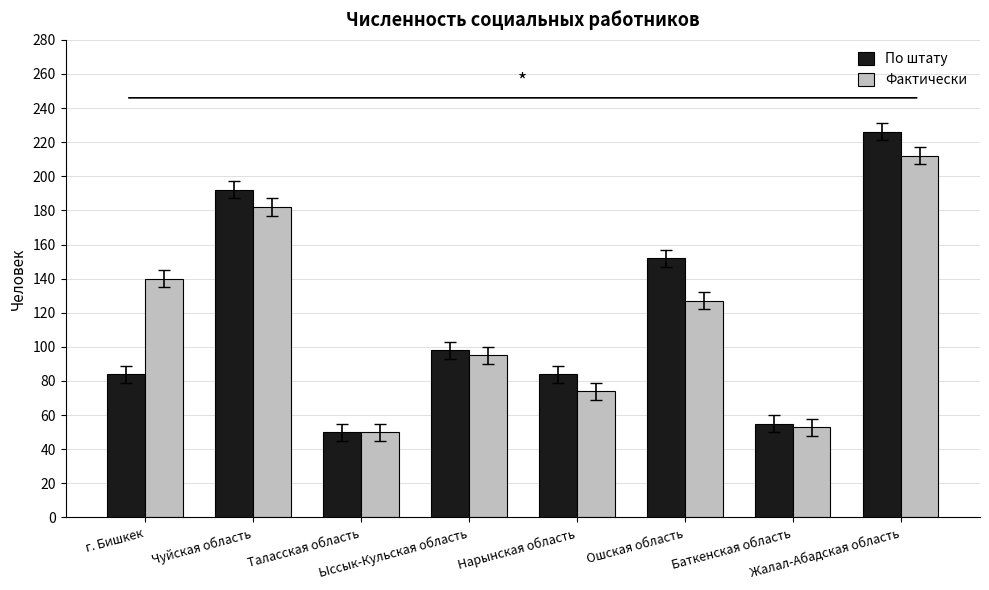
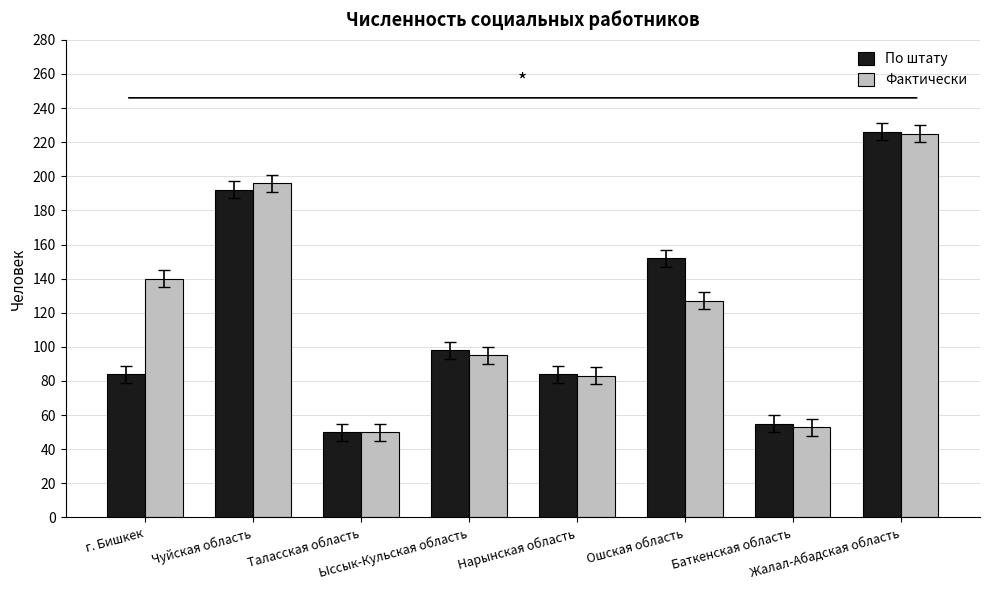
  {
    "Фактически": {
      "г. Бишкек": 140,
-     "Чуйская область": 182,
+     "Чуйская область": 196,
      "Таласская область": 50,
      "Ыссык-Кульская область": 95,
-     "Нарынская область": 74,
+     "Нарынская область": 83,
      "Ошская область": 127,
      "Баткенская область": 53,
-     "Жалал-Абадская область": 212
+     "Жалал-Абадская область": 225
    }
  }
